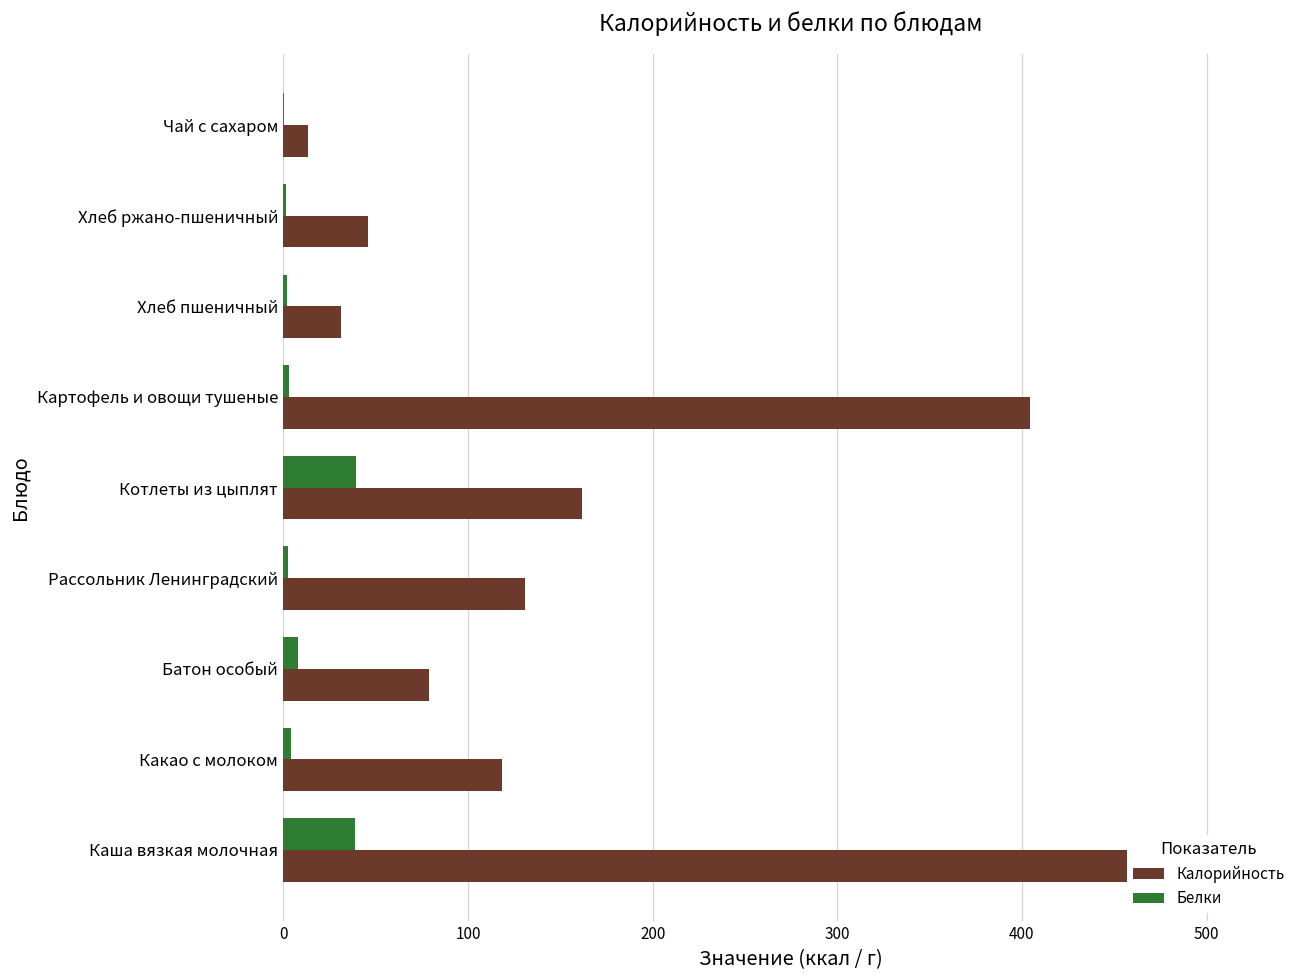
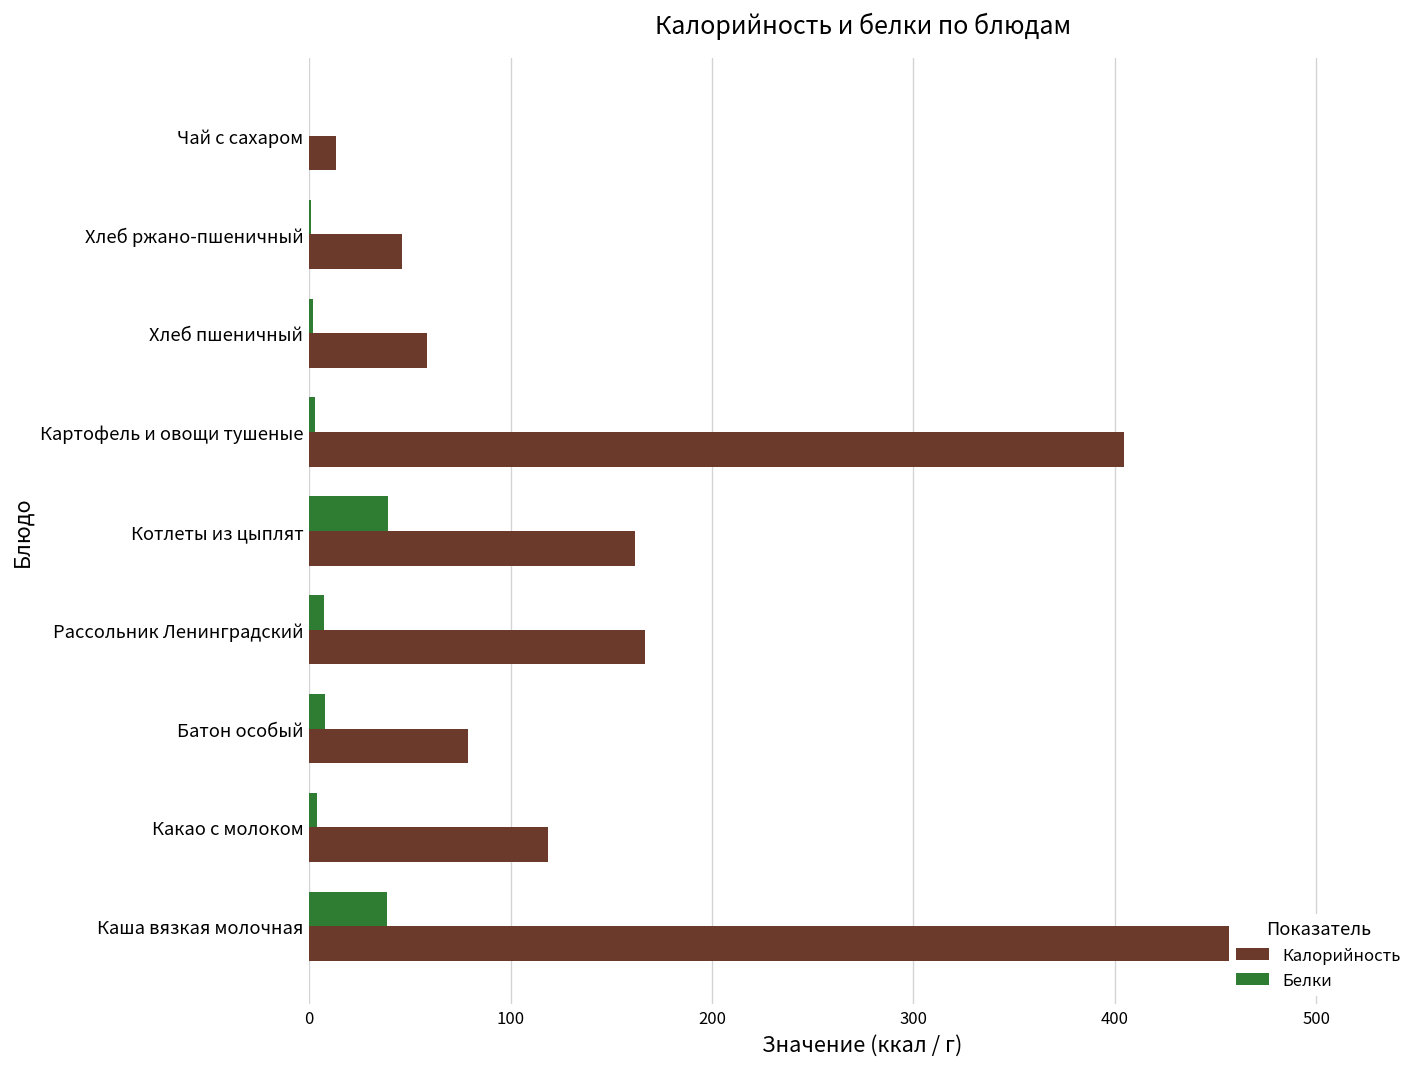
  {
    "Калорийность": {
      "Чай с сахаром": 13,
      "Хлеб ржано-пшеничный": 46,
-     "Хлеб пшеничный": 31,
+     "Хлеб пшеничный": 58,
      "Картофель и овощи тушеные": 404,
      "Котлеты из цыплят": 162,
-     "Рассольник Ленинградский": 131,
+     "Рассольник Ленинградский": 167,
      "Батон особый": 79,
      "Какао с молоком": 119
    },
    "Белки": {
      "Хлеб пшеничный": 2,
      "Картофель и овощи тушеные": 3,
      "Котлеты из цыплят": 39,
-     "Рассольник Ленинградский": 2,
+     "Рассольник Ленинградский": 7,
      "Батон особый": 8,
      "Какао с молоком": 4,
      "Каша вязкая молочная": 39
    }
  }
